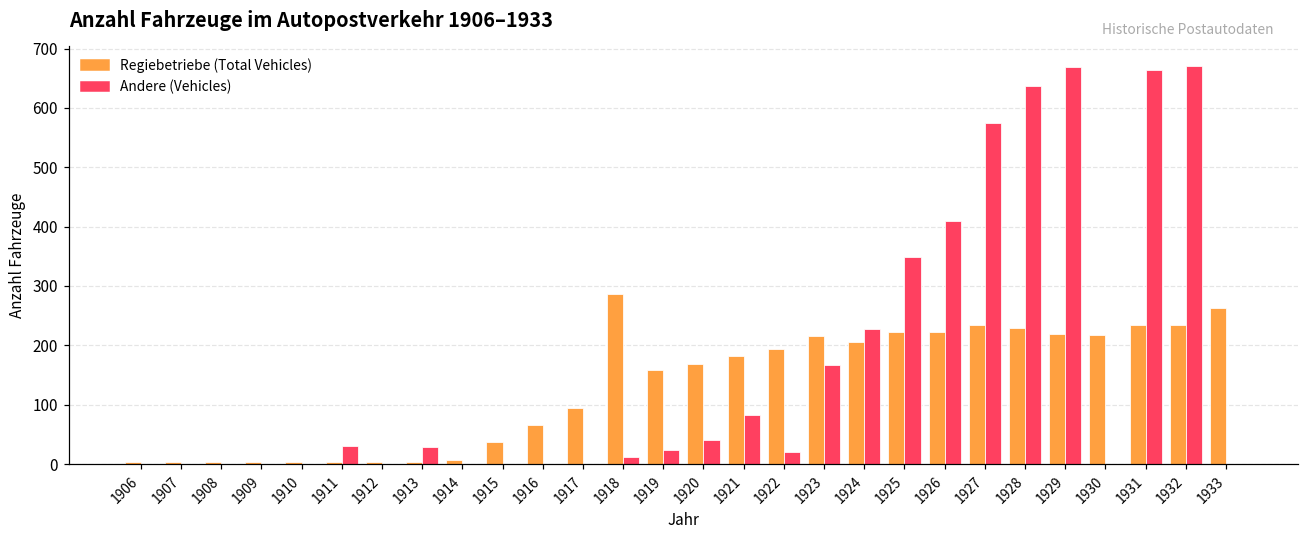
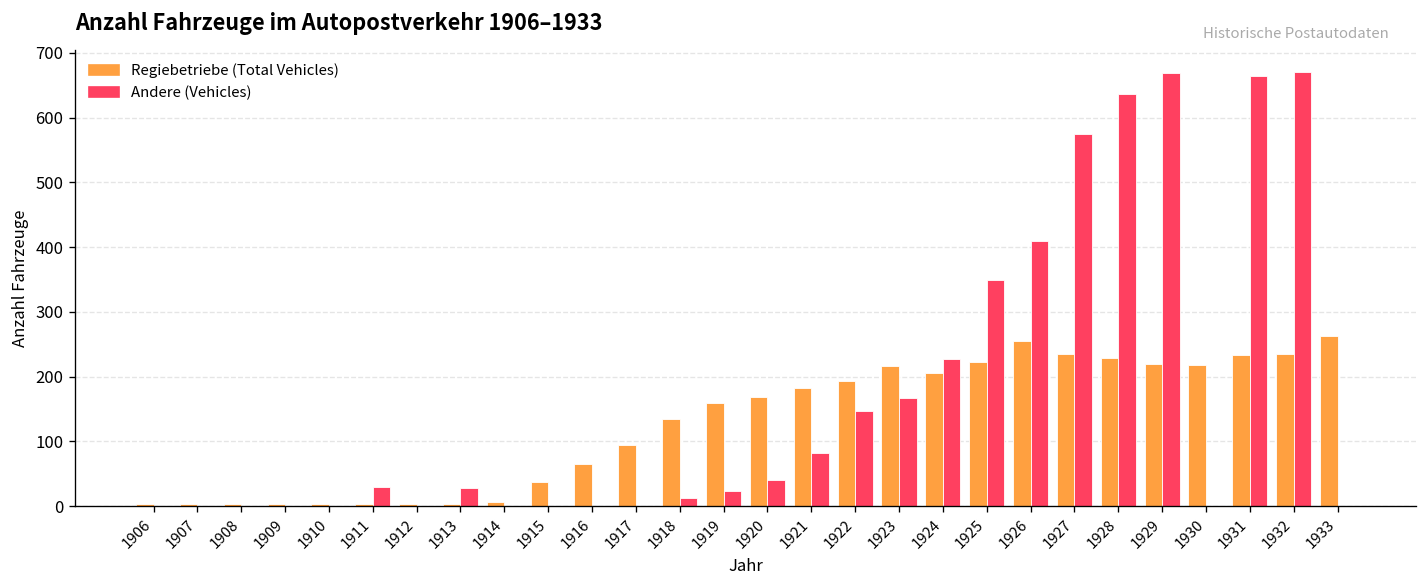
  {
    "Regiebetriebe (Total Vehicles)": {
      "1914": 10,
      "1915": 40,
      "1916": 70,
      "1917": 90,
-     "1918": 290,
+     "1918": 140,
      "1919": 160,
      "1920": 170,
      "1921": 180,
      "1922": 190,
      "1923": 220,
      "1924": 210,
      "1925": 220,
-     "1926": 220,
+     "1926": 260,
      "1927": 240,
      "1928": 230,
      "1929": 220,
      "1930": 220,
      "1931": 230,
      "1932": 240,
      "1933": 260
    },
    "Andere (Vehicles)": {
      "1906": 0,
      "1907": 0,
      "1908": 0,
      "1909": 0,
      "1910": 0,
      "1911": 30,
      "1912": 0,
      "1913": 30,
      "1914": 0,
      "1915": 0,
      "1916": 0,
      "1917": 0,
      "1918": 10,
      "1919": 20,
      "1920": 40,
      "1921": 80,
-     "1922": 20,
+     "1922": 150,
      "1923": 170,
      "1924": 230,
      "1925": 350,
      "1926": 410,
      "1927": 580,
      "1928": 640,
      "1929": 670,
      "1930": 0,
      "1931": 660,
      "1932": 670,
      "1933": 0
    }
  }
